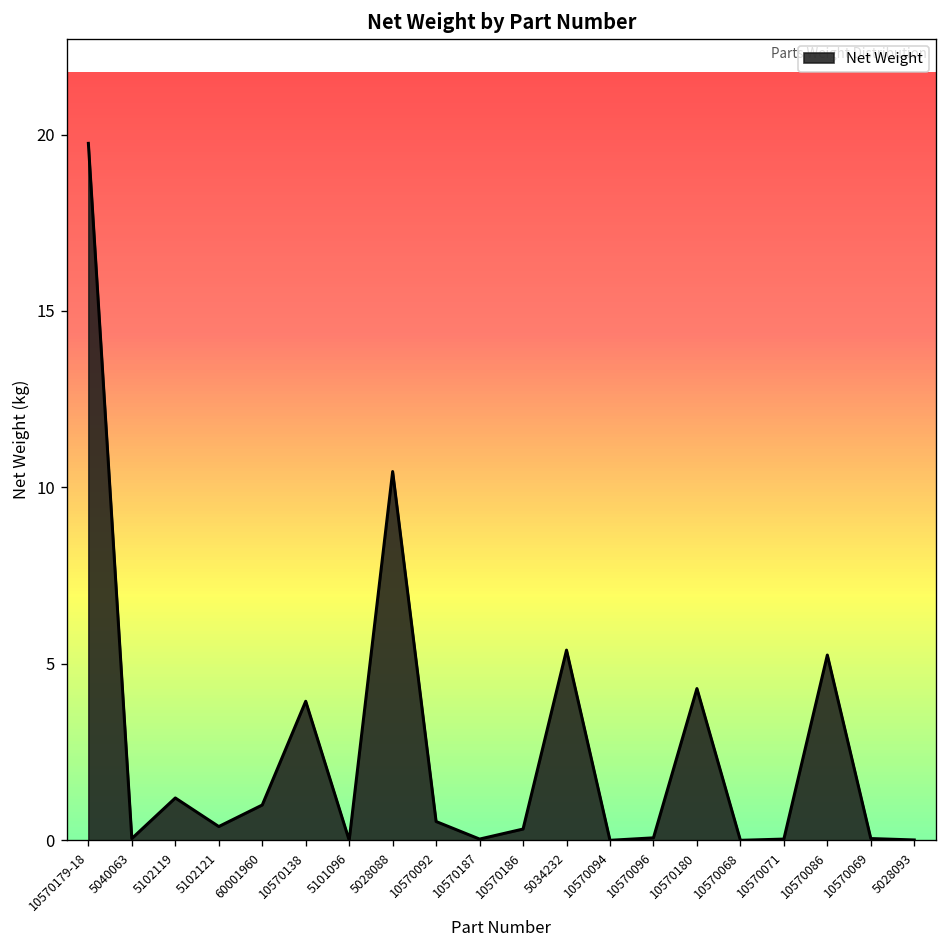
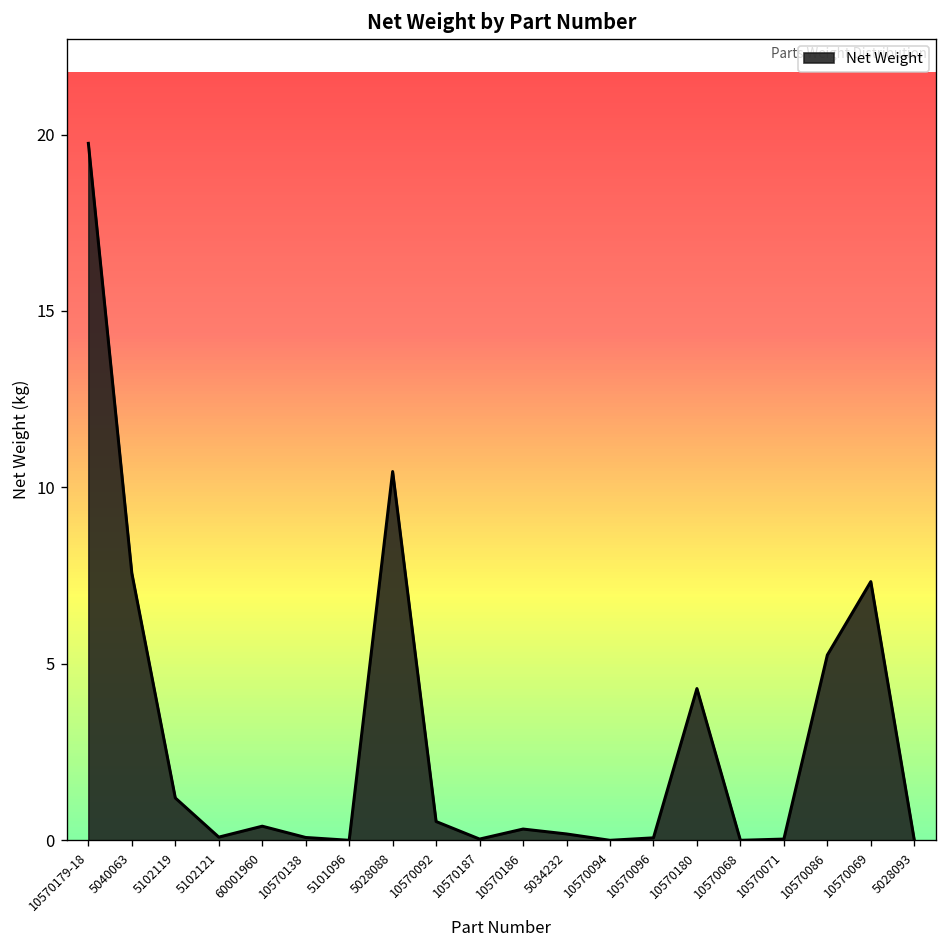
  {
    "10570179-18": 19.8,
-   "5040063": 0.1,
+   "5040063": 7.6,
    "5102119": 1.2,
-   "5102121": 0.4,
-   "60001960": 1.0,
-   "10570138": 3.9,
+   "5102121": 0.1,
+   "60001960": 0.4,
+   "10570138": 0.1,
    "5101096": 0.0,
    "5028088": 10.5,
    "10570092": 0.5,
    "10570187": 0.0,
    "10570186": 0.3,
-   "5034232": 5.4,
+   "5034232": 0.2,
    "10570094": 0.0,
    "10570096": 0.1,
    "10570180": 4.3,
    "10570068": 0.0,
    "10570071": 0.0,
    "10570086": 5.3,
-   "10570069": 0.1,
+   "10570069": 7.3,
    "5028093": 0.0
  }
